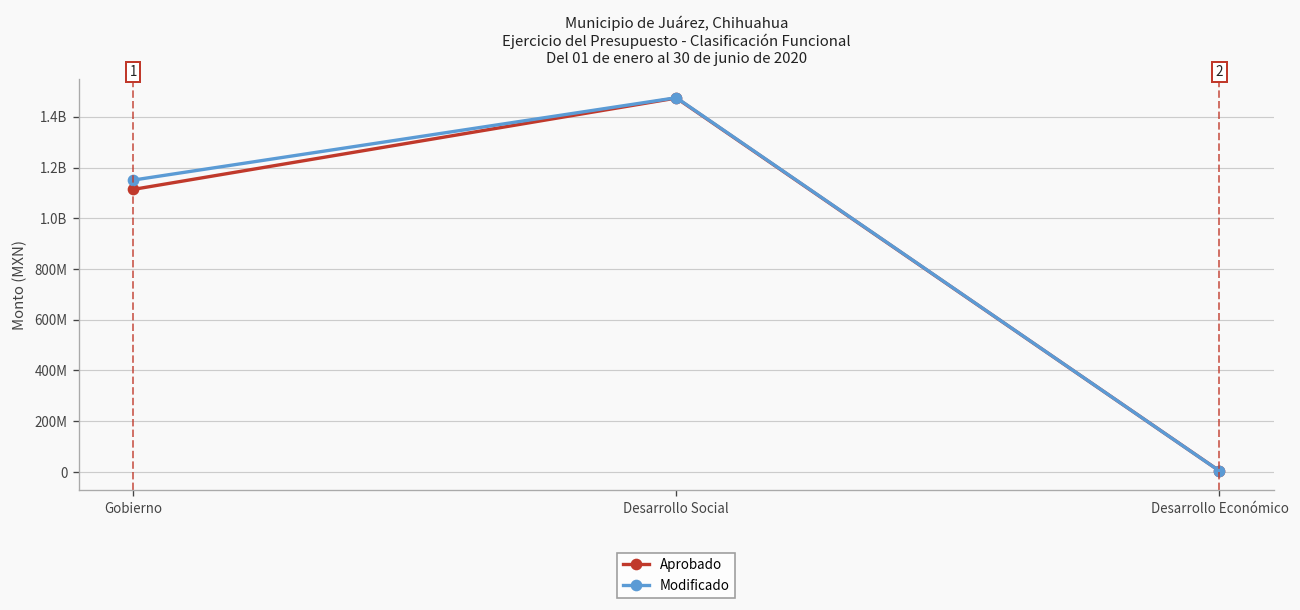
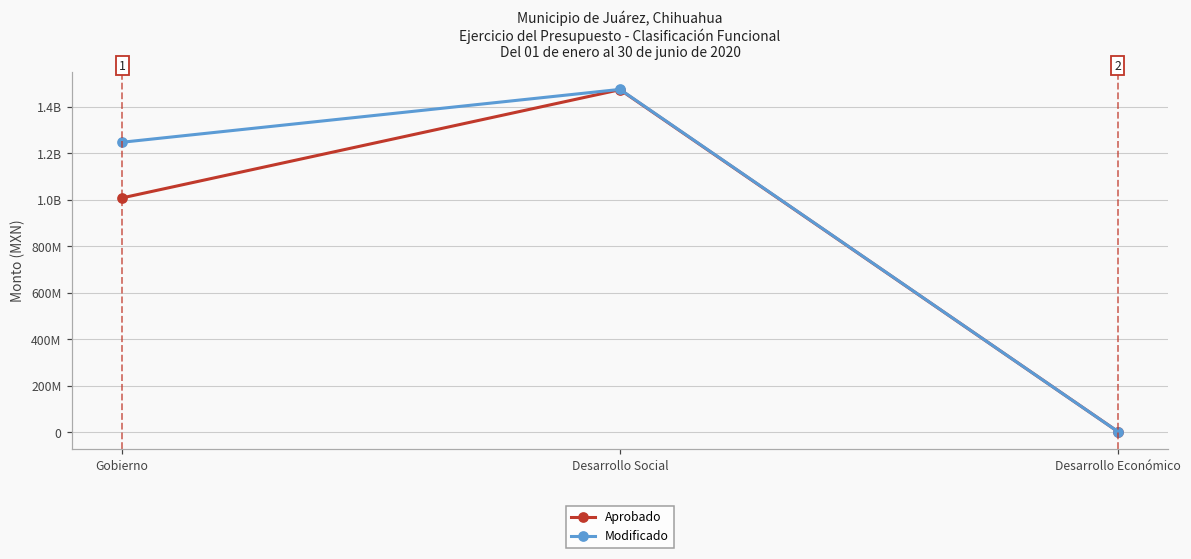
  {
    "Aprobado": {
-     "Gobierno": 1110000000
+     "Gobierno": 1010000000
    },
    "Modificado": {
-     "Gobierno": 1150000000
+     "Gobierno": 1250000000
    }
  }
